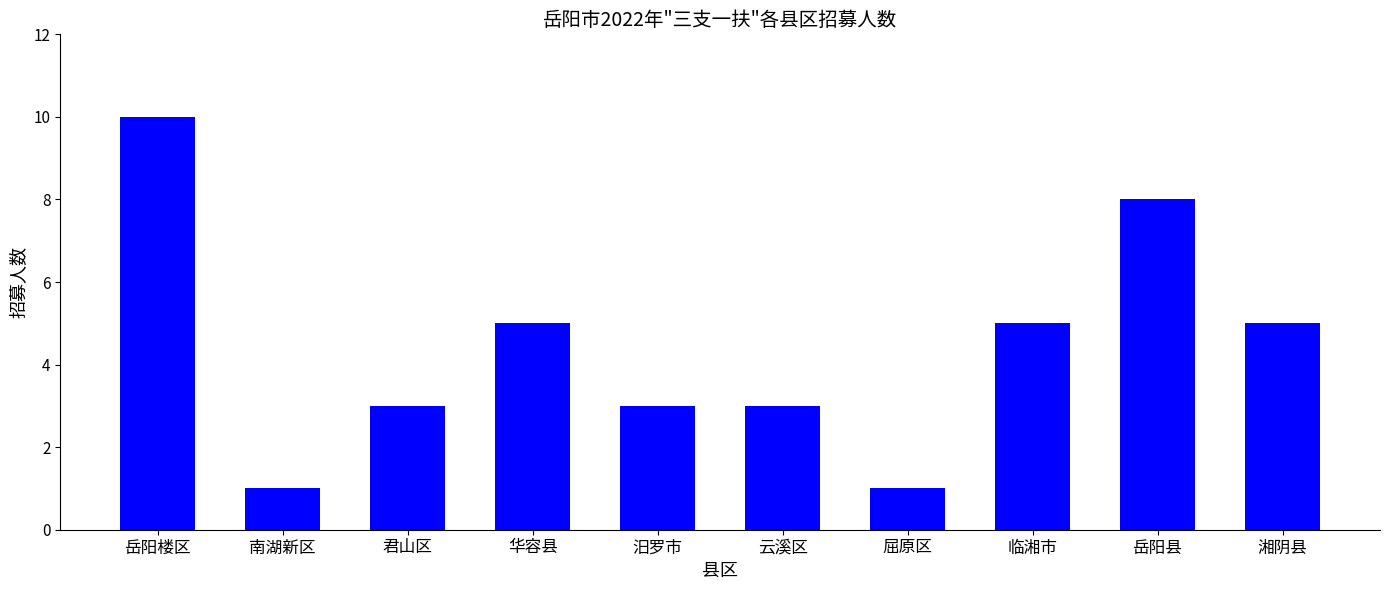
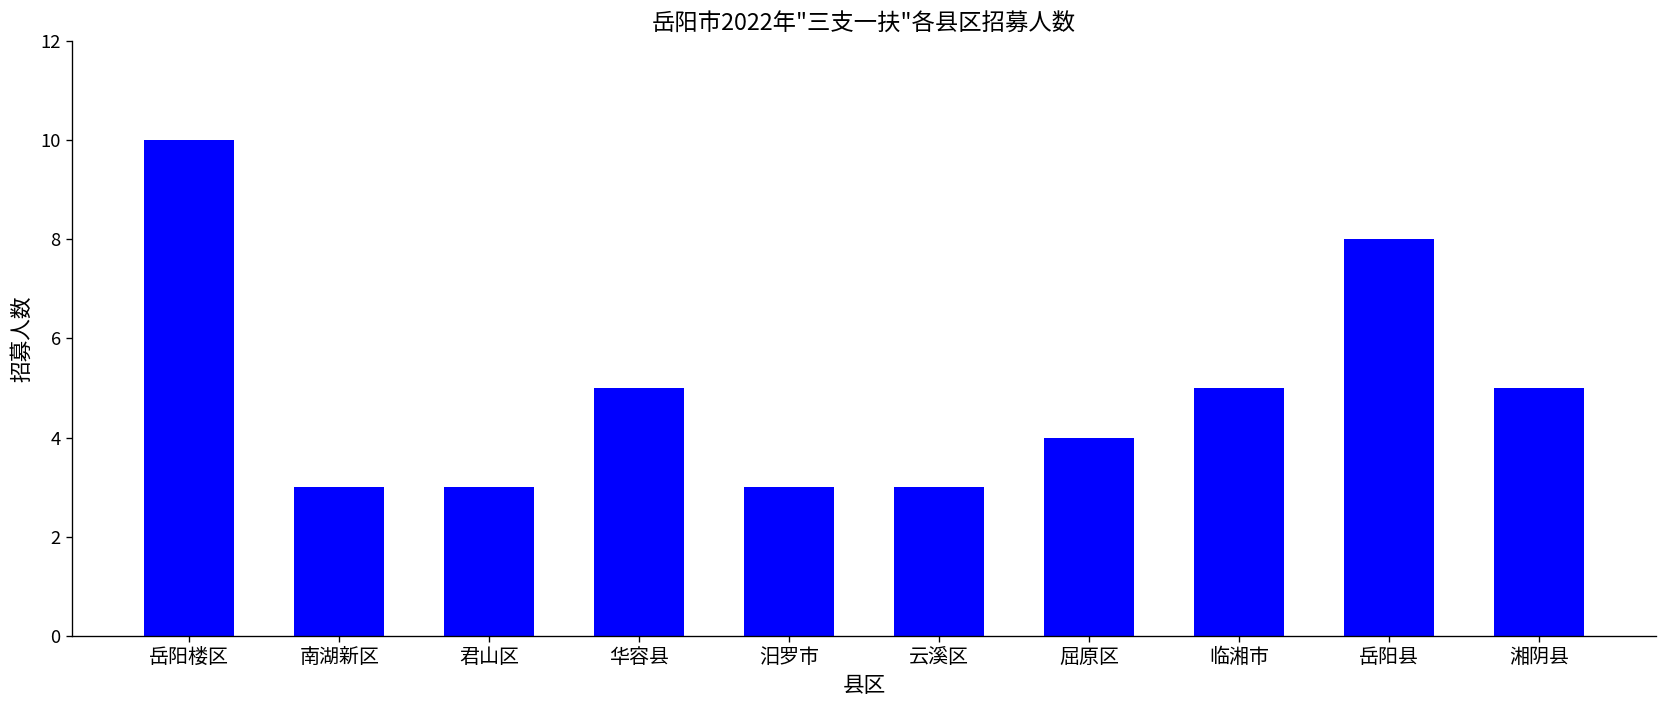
  {
    "岳阳楼区": 10,
-   "南湖新区": 1,
+   "南湖新区": 3,
    "君山区": 3,
    "华容县": 5,
    "汨罗市": 3,
    "云溪区": 3,
-   "屈原区": 1,
+   "屈原区": 4,
    "临湘市": 5,
    "岳阳县": 8,
    "湘阴县": 5
  }
